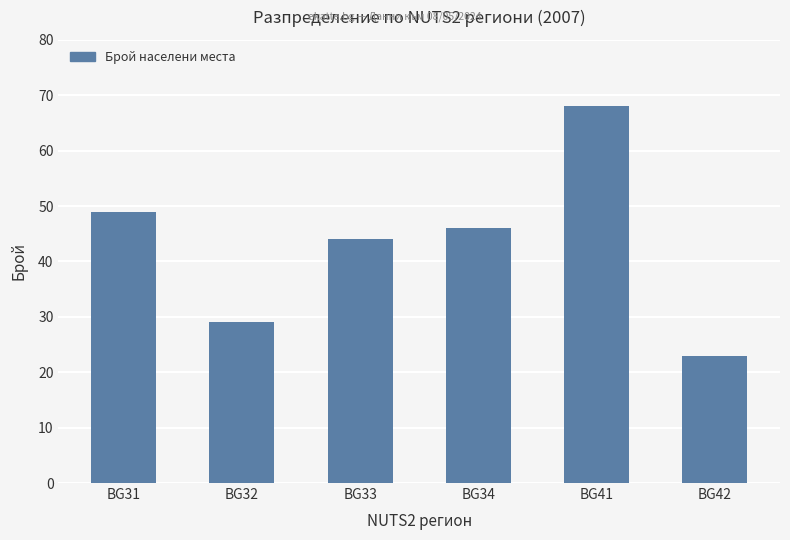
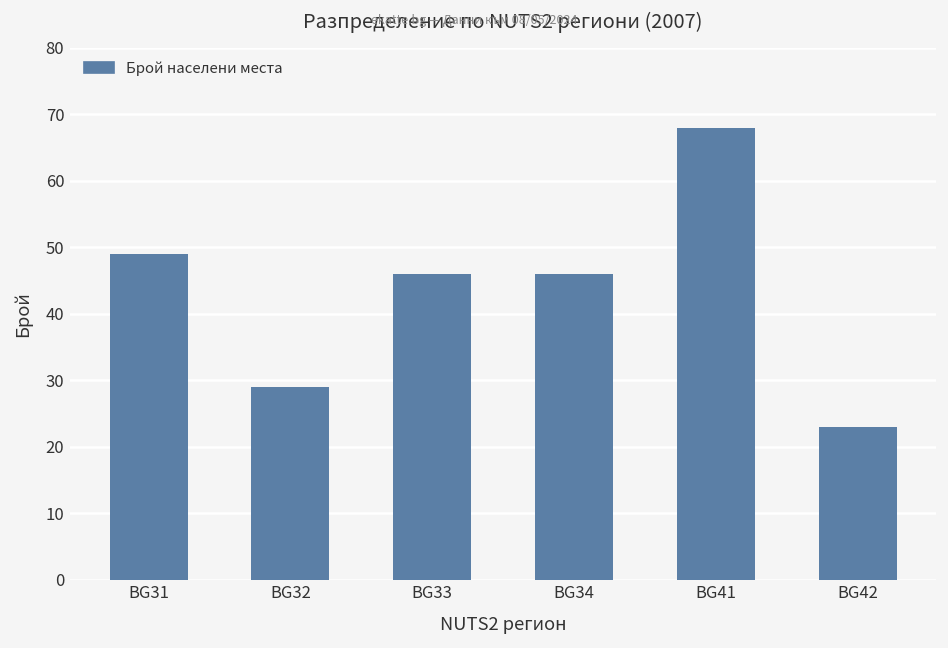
  {
    "BG31": 49,
    "BG32": 29,
-   "BG33": 44,
+   "BG33": 46,
    "BG34": 46,
    "BG41": 68,
    "BG42": 23
  }
